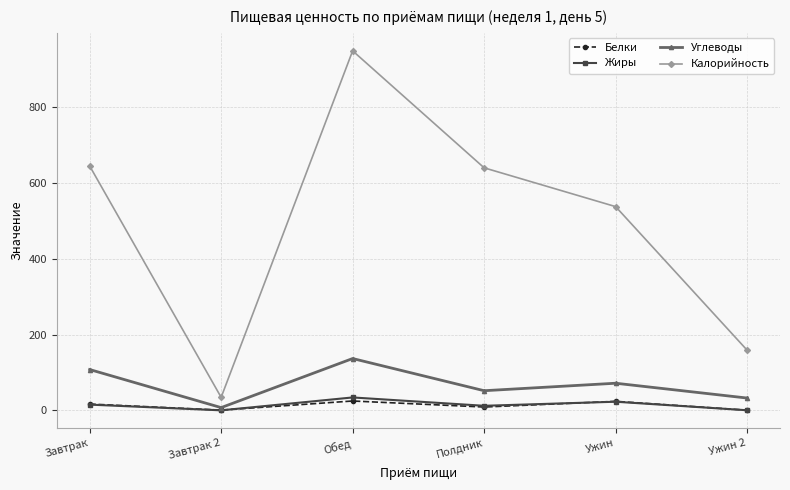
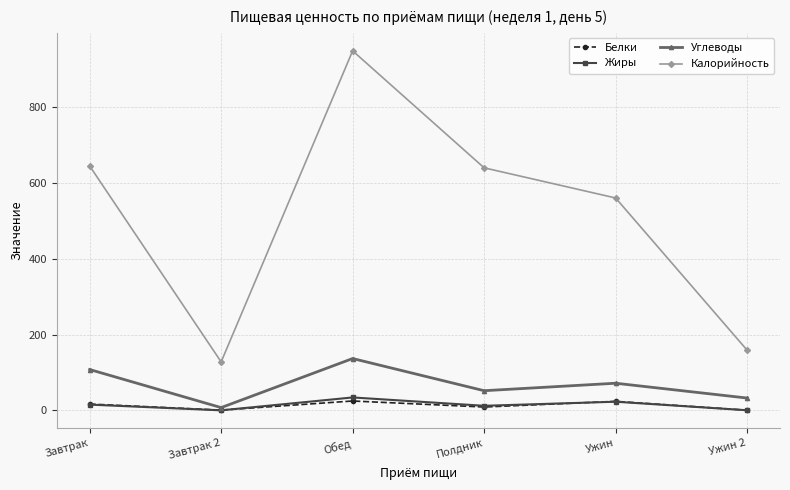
  {
    "Калорийность": {
      "Завтрак": 640,
-     "Завтрак 2": 30,
+     "Завтрак 2": 130,
      "Обед": 950,
      "Полдник": 640,
-     "Ужин": 540,
+     "Ужин": 560,
      "Ужин 2": 160
    }
  }
